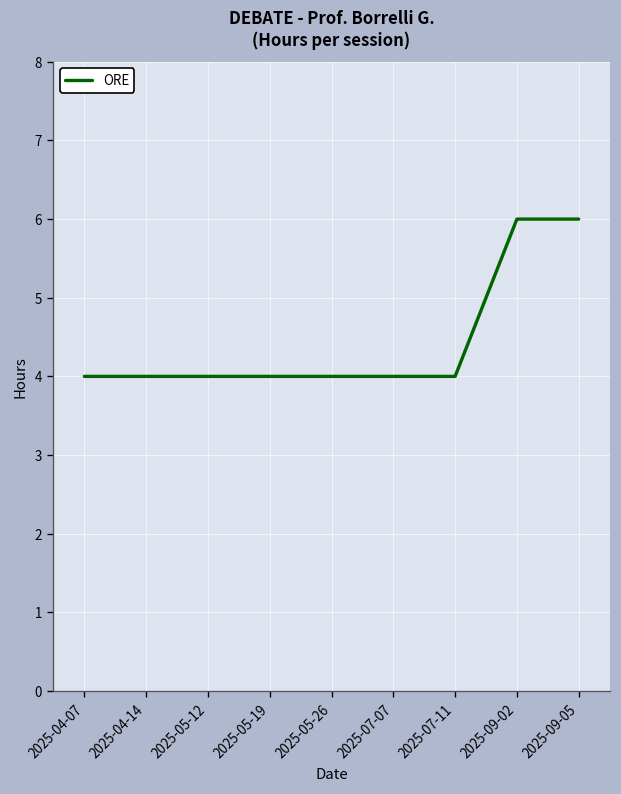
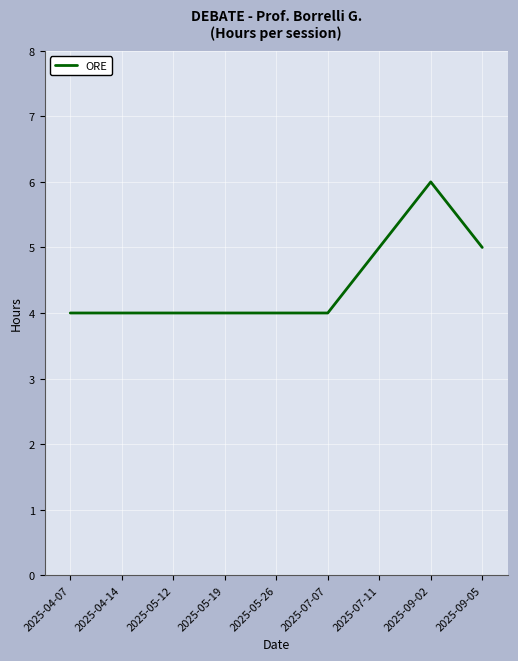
  {
    "2025-04-07": 4,
    "2025-04-14": 4,
    "2025-05-12": 4,
    "2025-05-19": 4,
    "2025-05-26": 4,
    "2025-07-07": 4,
-   "2025-07-11": 4,
+   "2025-07-11": 5,
    "2025-09-02": 6,
-   "2025-09-05": 6
+   "2025-09-05": 5
  }
